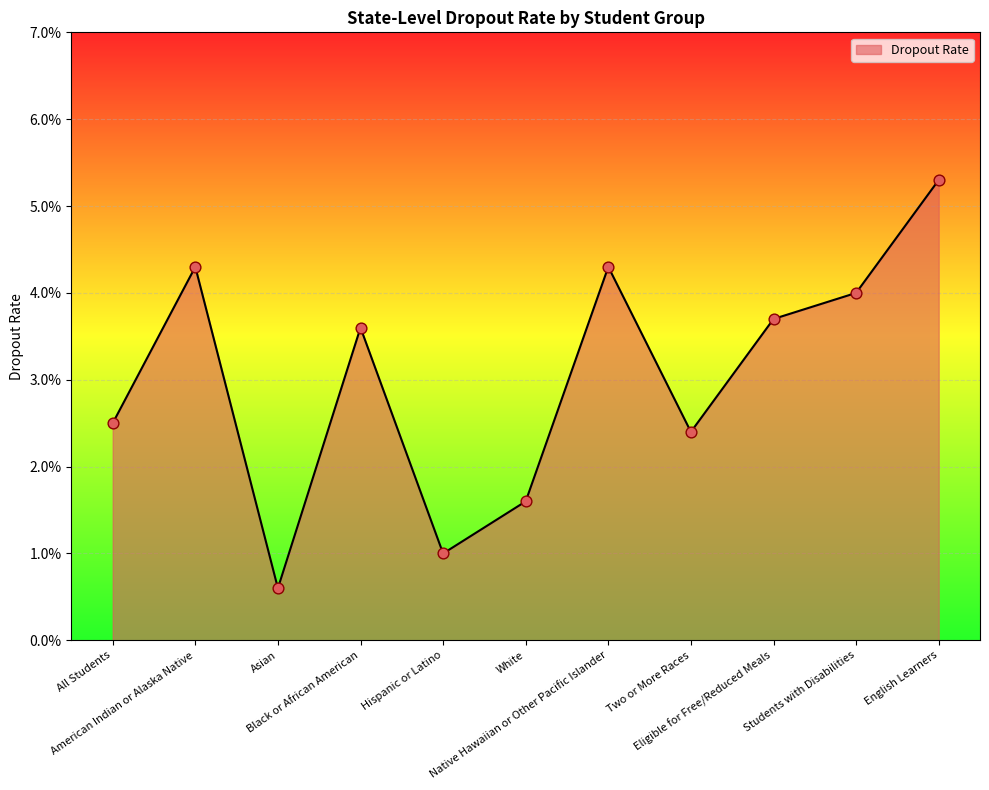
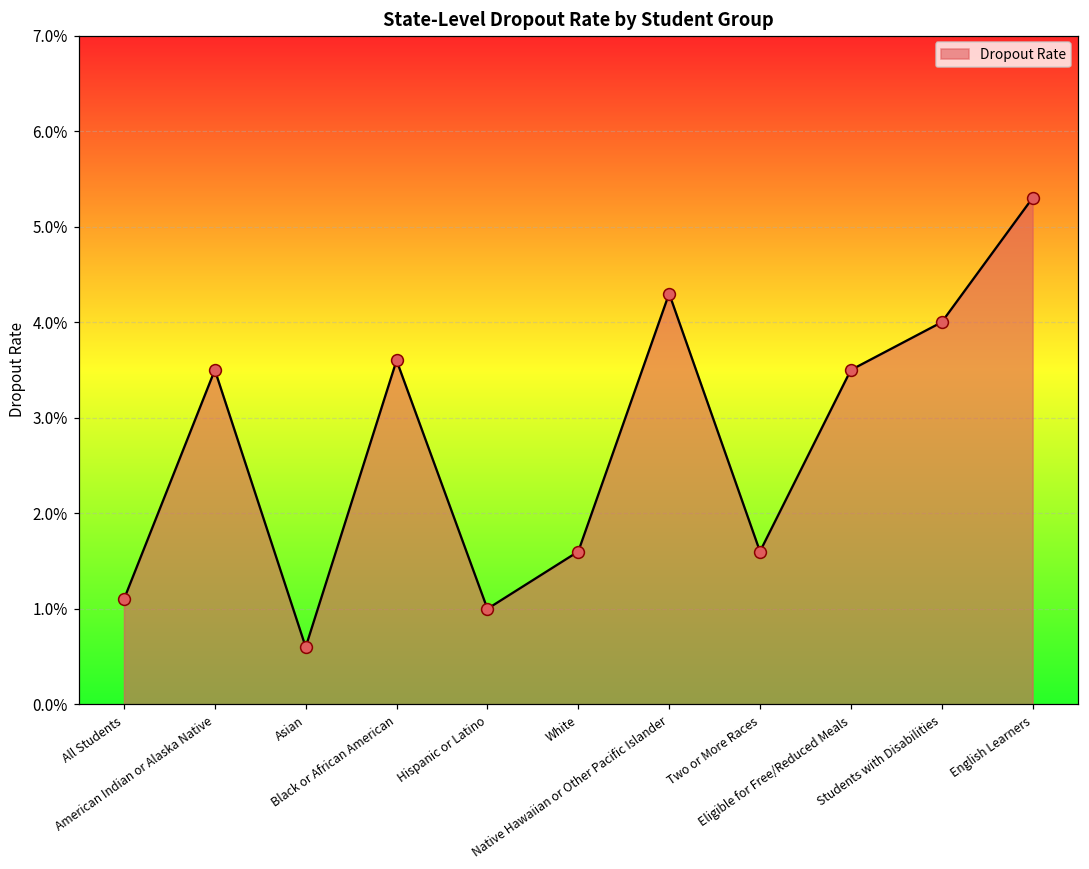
  {
-   "All Students": "2.5%",
-   "American Indian or Alaska Native": "4.3%",
+   "All Students": "1.1%",
+   "American Indian or Alaska Native": "3.5%",
    "Asian": "0.6%",
    "Black or African American": "3.6%",
    "Hispanic or Latino": "1.0%",
    "White": "1.6%",
    "Native Hawaiian or Other Pacific Islander": "4.3%",
-   "Two or More Races": "2.4%",
-   "Eligible for Free/Reduced Meals": "3.7%",
+   "Two or More Races": "1.6%",
+   "Eligible for Free/Reduced Meals": "3.5%",
    "Students with Disabilities": "4.0%",
    "English Learners": "5.3%"
  }
